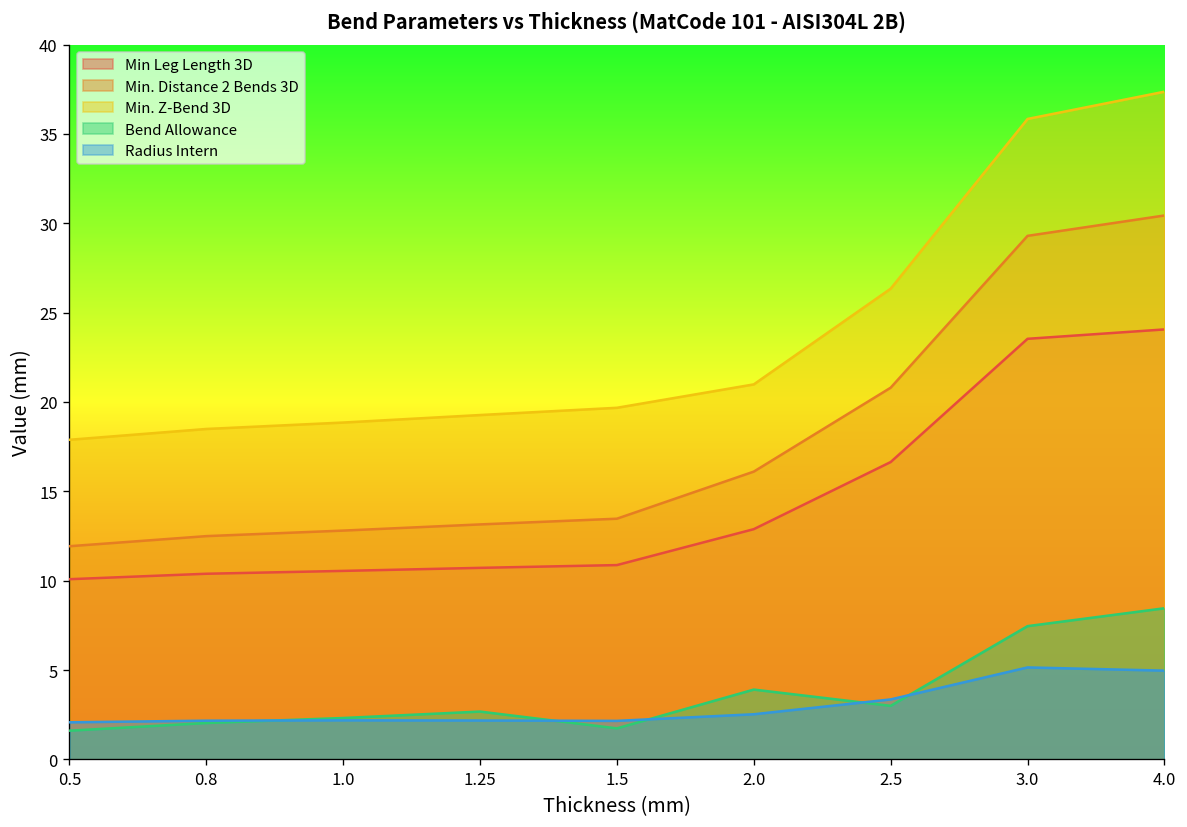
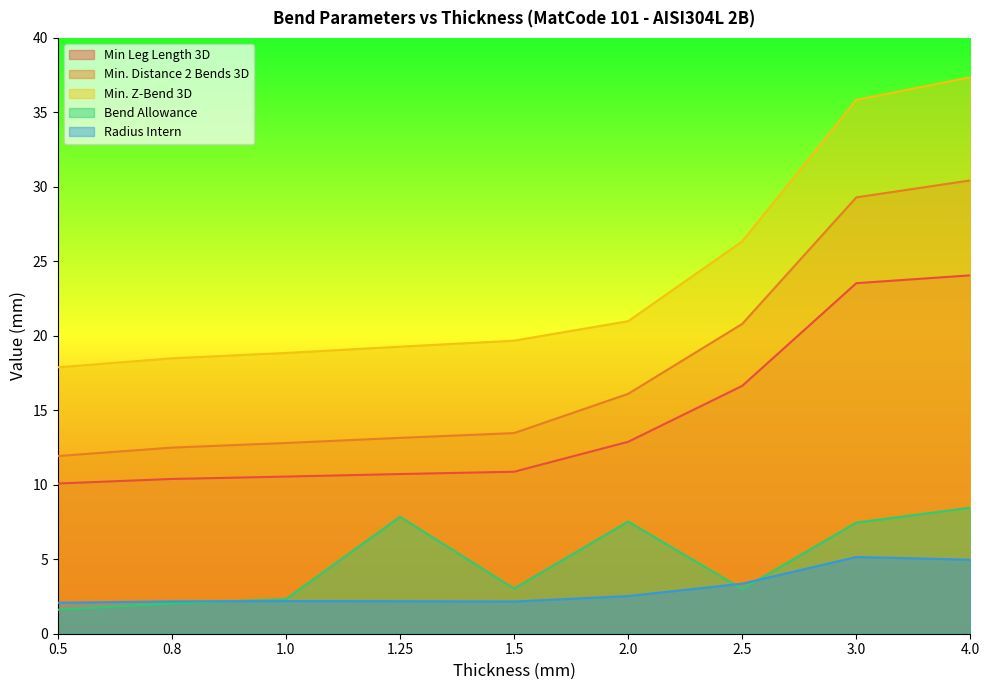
  {
    "Bend Allowance": {
      "0.5": 1.6,
-     "1.25": 2.7,
-     "1.5": 1.7,
-     "2.0": 3.9,
+     "1.25": 7.9,
+     "1.5": 3.0,
+     "2.0": 7.5,
      "2.5": 3.0,
      "3.0": 7.5,
      "4.0": 8.5
    },
    "Radius Intern": {
      "0.5": 2.1,
      "1.25": 2.2,
      "1.5": 2.2,
      "2.0": 2.5,
      "2.5": 3.4,
      "3.0": 5.2,
      "4.0": 5.0
    }
  }
